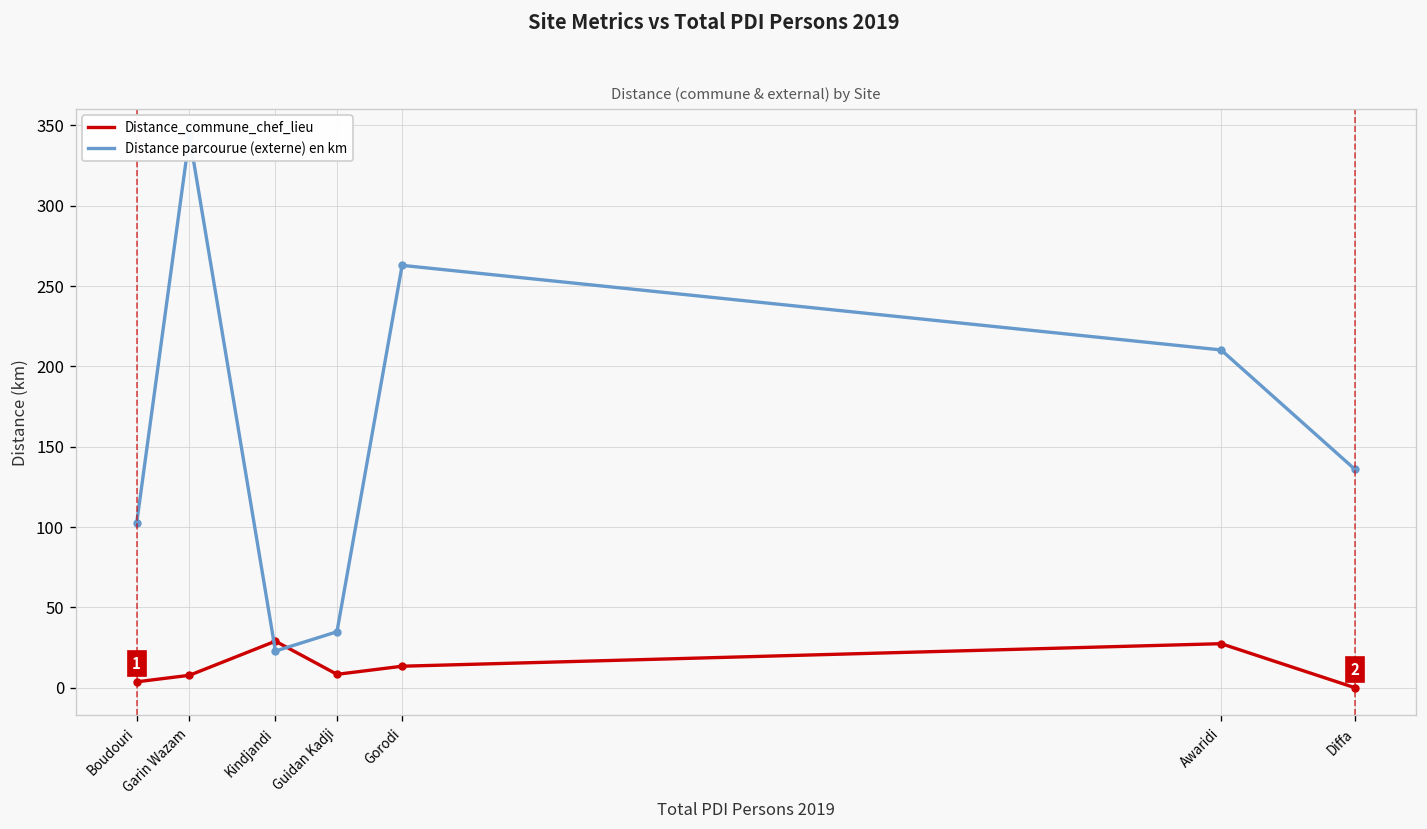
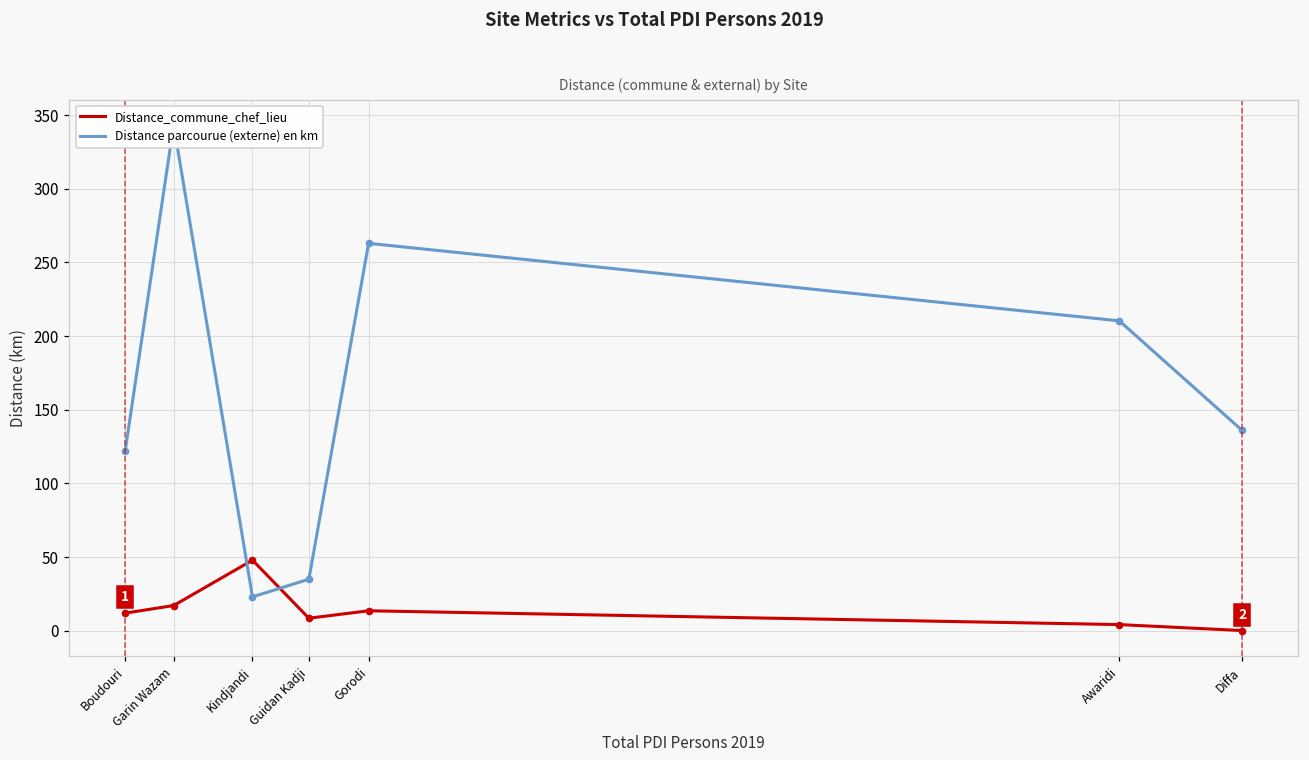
  {
    "Distance_commune_chef_lieu": {
-     "Boudouri": 4,
-     "Garin Wazam": 8,
-     "Kindjandi": 29,
+     "Boudouri": 12,
+     "Garin Wazam": 17,
+     "Kindjandi": 48,
      "Guidan Kadji": 8,
      "Gorodi": 13,
-     "Awaridi": 27
+     "Awaridi": 4
    },
    "Distance parcourue (externe) en km": {
-     "Boudouri": 102,
+     "Boudouri": 122,
      "Kindjandi": 23,
      "Guidan Kadji": 35,
      "Gorodi": 263,
      "Awaridi": 210,
      "Diffa": 136
    }
  }
